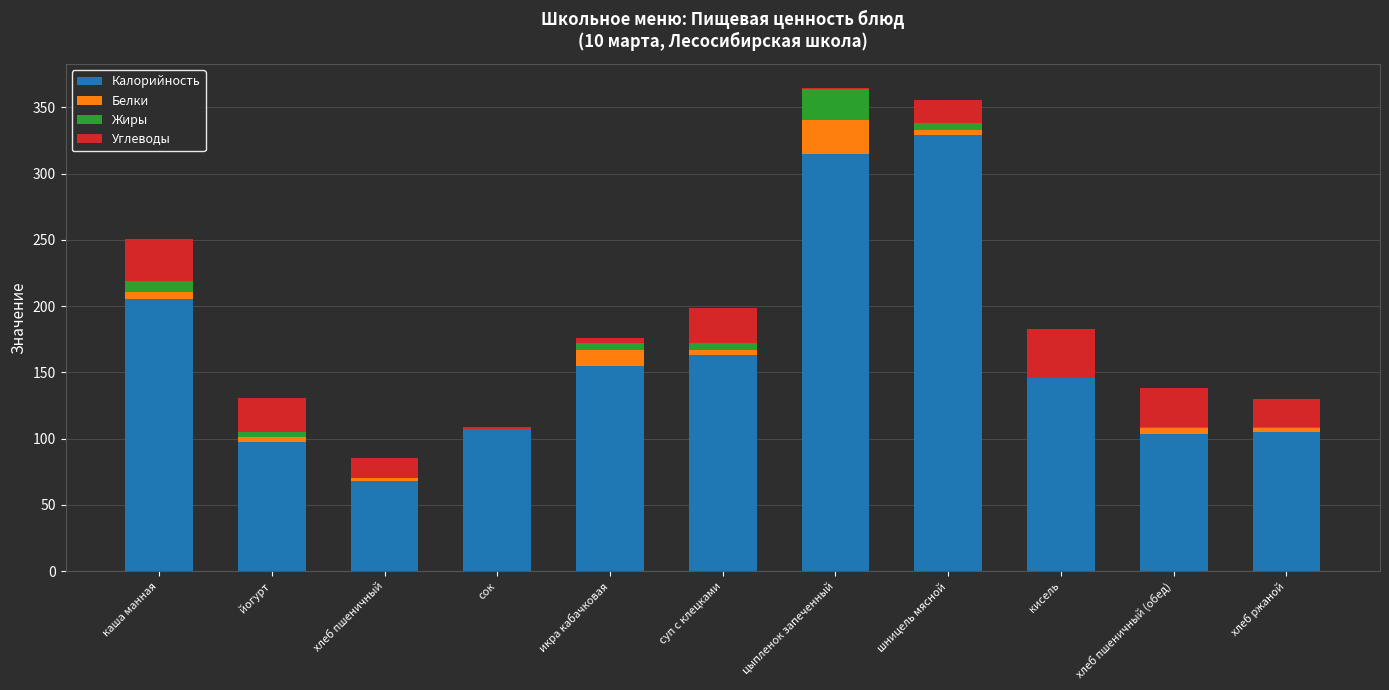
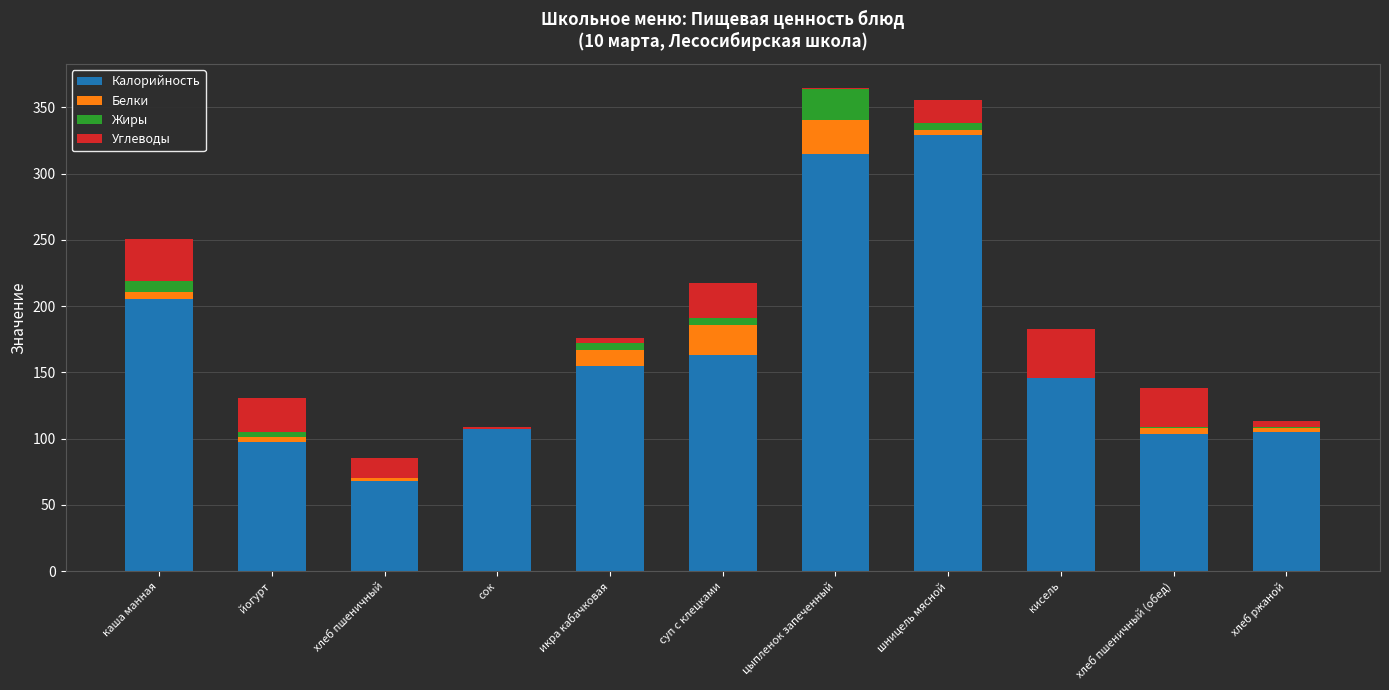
  {
    "Калорийность": {
      "каша манная": 205,
      "йогурт": 97,
      "хлеб пшеничный": 68,
      "сок": 107,
      "икра кабачковая": 155,
      "суп с клецками": 163,
      "цыпленок запеченный": 315,
      "шницель мясной": 329,
      "кисель": 146,
      "хлеб пшеничный (обед)": 104,
      "хлеб ржаной": 105
    },
    "Белки": {
      "каша манная": 5,
      "йогурт": 4,
      "хлеб пшеничный": 2,
      "сок": 0,
      "икра кабачковая": 12,
-     "суп с клецками": 4,
+     "суп с клецками": 22,
      "цыпленок запеченный": 26,
      "шницель мясной": 4,
      "хлеб пшеничный (обед)": 5,
      "хлеб ржаной": 3
    },
    "Жиры": {
      "каша манная": 9,
      "йогурт": 4,
      "сок": 0,
      "икра кабачковая": 5,
      "суп с клецками": 5,
      "цыпленок запеченный": 23,
      "шницель мясной": 5,
      "кисель": 0
    },
    "Углеводы": {
      "каша манная": 31,
      "йогурт": 26,
      "хлеб пшеничный": 15,
      "сок": 2,
      "икра кабачковая": 4,
      "суп с клецками": 26,
      "шницель мясной": 18,
      "кисель": 37,
      "хлеб пшеничный (обед)": 30,
-     "хлеб ржаной": 21
+     "хлеб ржаной": 4
    }
  }
